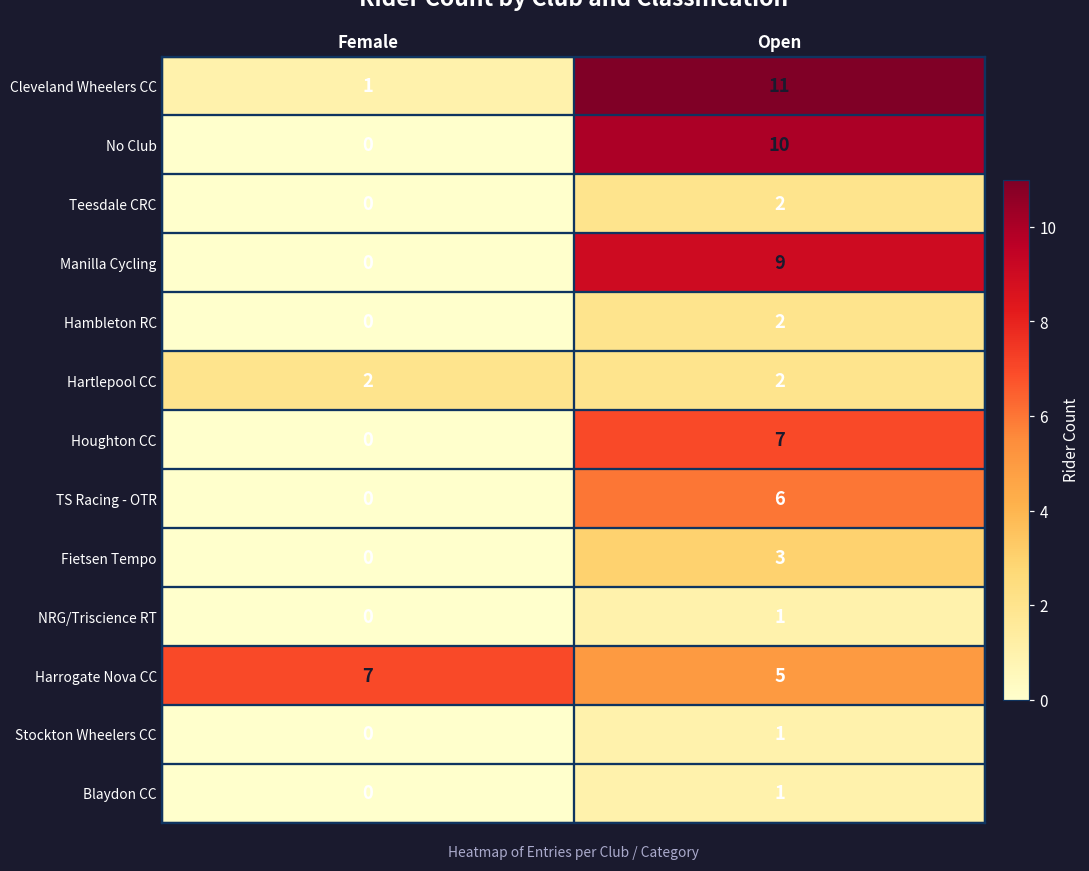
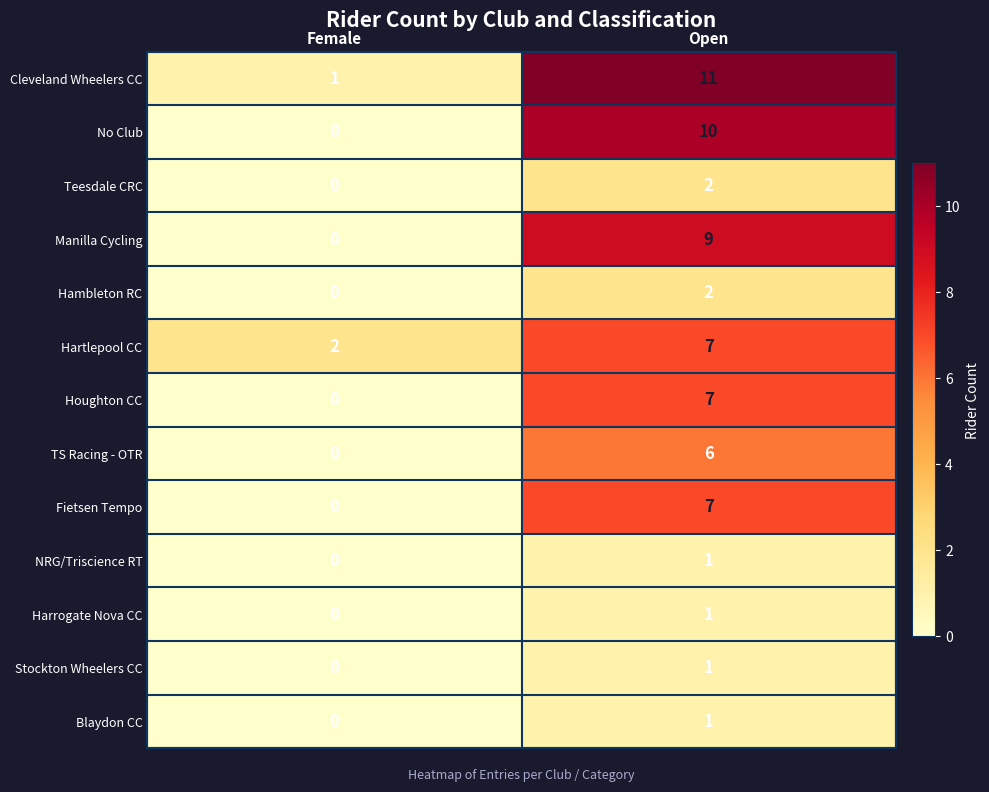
  {
    "Cleveland Wheelers CC": {
      "Female": 1,
      "Open": 11
    },
    "No Club": {
      "Female": 0,
      "Open": 10
    },
    "Teesdale CRC": {
      "Female": 0,
      "Open": 2
    },
    "Manilla Cycling": {
      "Female": 0,
      "Open": 9
    },
    "Hambleton RC": {
      "Female": 0,
      "Open": 2
    },
    "Hartlepool CC": {
      "Female": 2,
-     "Open": 2
+     "Open": 7
    },
    "Houghton CC": {
      "Female": 0,
      "Open": 7
    },
    "TS Racing - OTR": {
      "Female": 0,
      "Open": 6
    },
    "Fietsen Tempo": {
      "Female": 0,
-     "Open": 3
+     "Open": 7
    },
    "NRG/Triscience RT": {
      "Female": 0,
      "Open": 1
    },
    "Harrogate Nova CC": {
-     "Female": 7,
-     "Open": 5
+     "Female": 0,
+     "Open": 1
    },
    "Stockton Wheelers CC": {
      "Female": 0,
      "Open": 1
    },
    "Blaydon CC": {
      "Female": 0,
      "Open": 1
    }
  }
